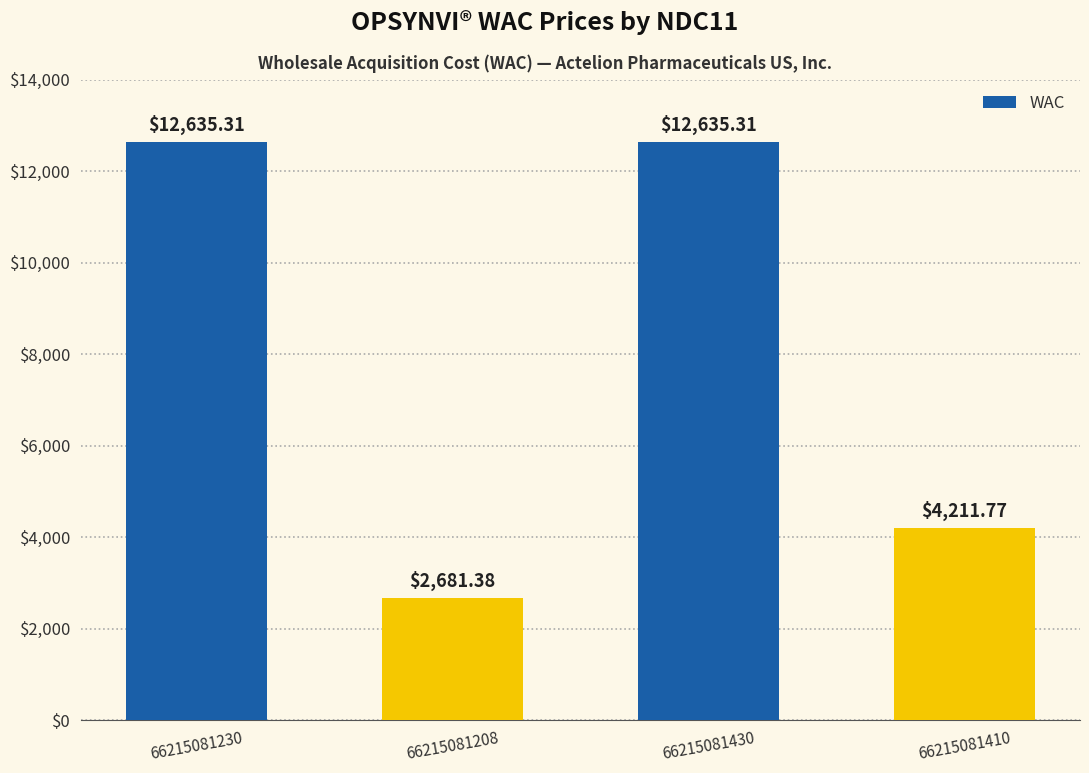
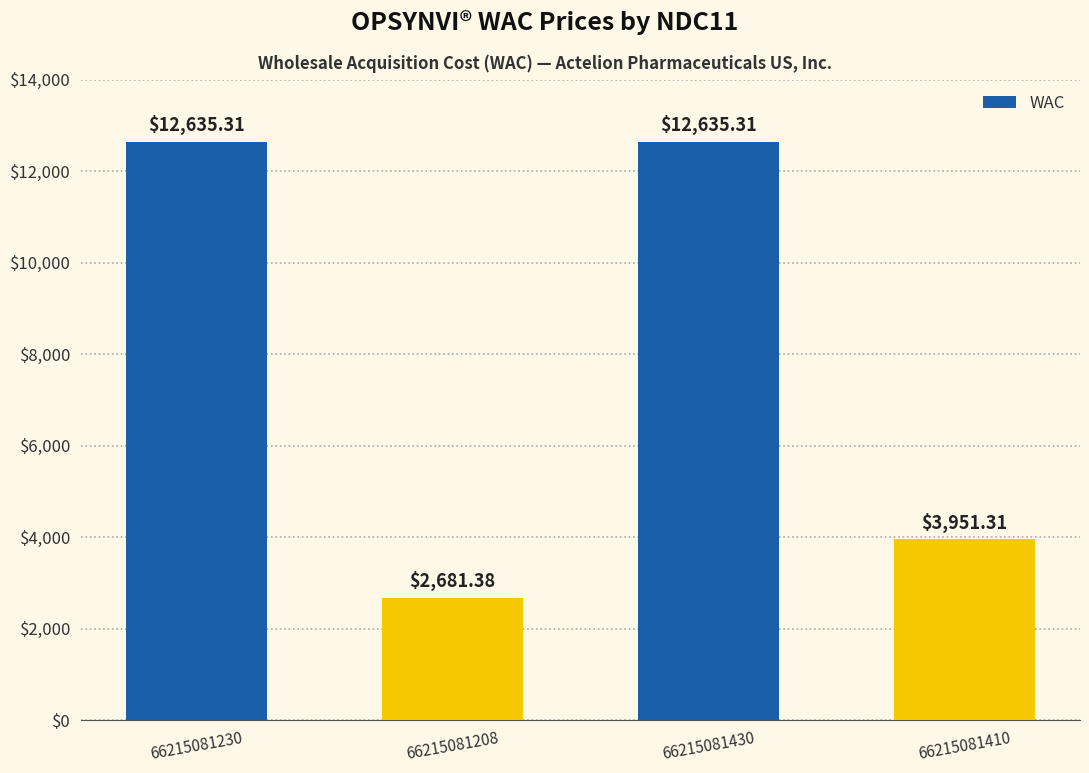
  {
    "66215081230": "$12,635.31",
    "66215081208": "$2,681.38",
    "66215081430": "$12,635.31",
-   "66215081410": "$4,211.77"
+   "66215081410": "$3,951.31"
  }
